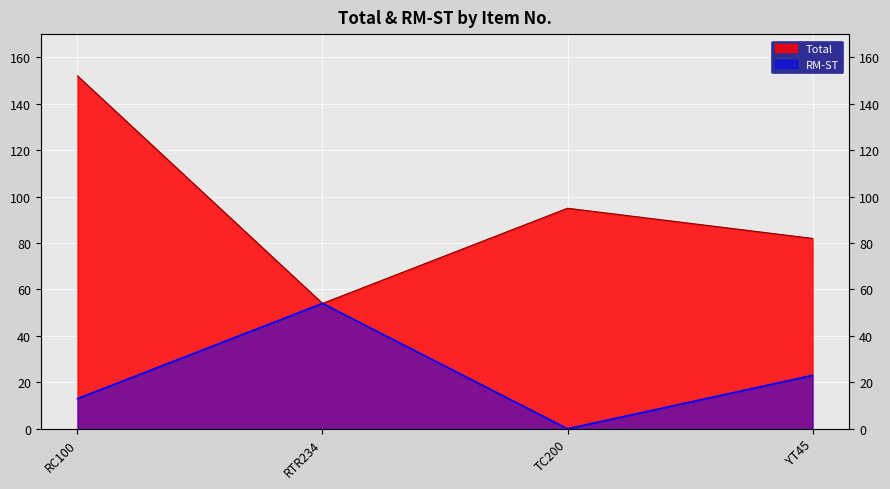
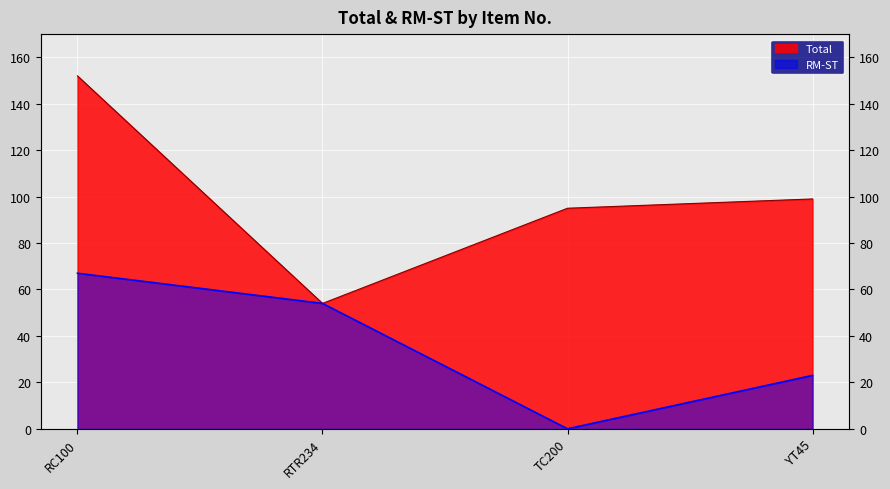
  {
    "Total": {
      "RC100": 152,
      "TC200": 95,
-     "YT45": 82
+     "YT45": 99
    },
    "RM-ST": {
-     "RC100": 13,
+     "RC100": 67,
      "TC200": 0,
      "YT45": 23
    }
  }
